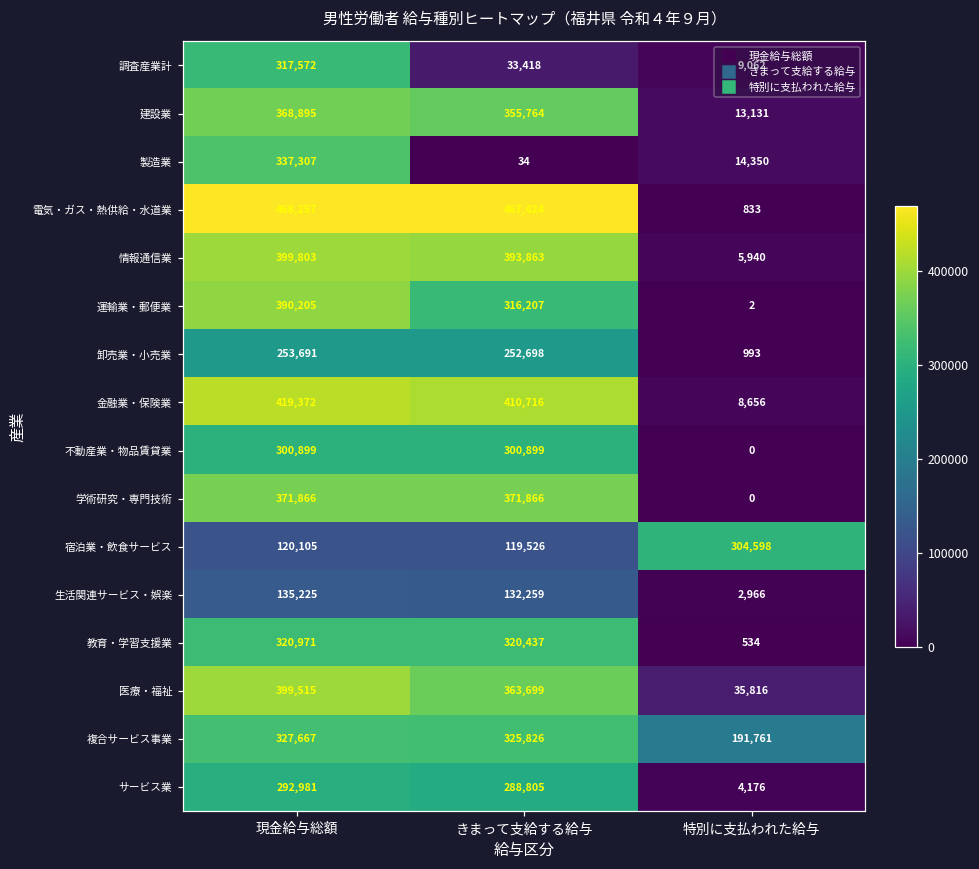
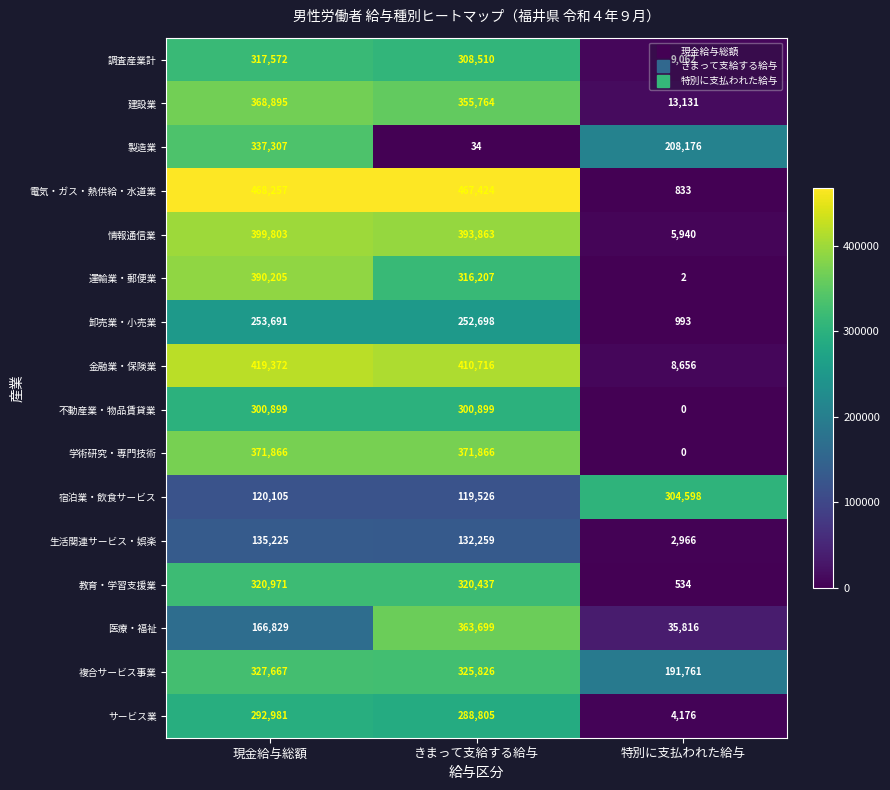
  {
    "調査産業計": {
      "現金給与総額": "317,572",
-     "きまって支給する給与": "33,418"
+     "きまって支給する給与": "308,510"
    },
    "建設業": {
      "現金給与総額": "368,895",
      "きまって支給する給与": "355,764",
      "特別に支払われた給与": "13,131"
    },
    "製造業": {
      "現金給与総額": "337,307",
      "きまって支給する給与": "34",
-     "特別に支払われた給与": "14,350"
+     "特別に支払われた給与": "208,176"
    },
    "電気・ガス・熱供給・水道業": {
      "特別に支払われた給与": "833"
    },
    "情報通信業": {
      "現金給与総額": "399,803",
      "きまって支給する給与": "393,863",
      "特別に支払われた給与": "5,940"
    },
    "運輸業・郵便業": {
      "現金給与総額": "390,205",
      "きまって支給する給与": "316,207",
      "特別に支払われた給与": "2"
    },
    "卸売業・小売業": {
      "現金給与総額": "253,691",
      "きまって支給する給与": "252,698",
      "特別に支払われた給与": "993"
    },
    "金融業・保険業": {
      "現金給与総額": "419,372",
      "きまって支給する給与": "410,716",
      "特別に支払われた給与": "8,656"
    },
    "不動産業・物品賃貸業": {
      "現金給与総額": "300,899",
      "きまって支給する給与": "300,899",
      "特別に支払われた給与": "0"
    },
    "学術研究・専門技術": {
      "現金給与総額": "371,866",
      "きまって支給する給与": "371,866",
      "特別に支払われた給与": "0"
    },
    "宿泊業・飲食サービス": {
      "現金給与総額": "120,105",
      "きまって支給する給与": "119,526",
      "特別に支払われた給与": "304,598"
    },
    "生活関連サービス・娯楽": {
      "現金給与総額": "135,225",
      "きまって支給する給与": "132,259",
      "特別に支払われた給与": "2,966"
    },
    "教育・学習支援業": {
      "現金給与総額": "320,971",
      "きまって支給する給与": "320,437",
      "特別に支払われた給与": "534"
    },
    "医療・福祉": {
-     "現金給与総額": "399,515",
+     "現金給与総額": "166,829",
      "きまって支給する給与": "363,699",
      "特別に支払われた給与": "35,816"
    },
    "複合サービス事業": {
      "現金給与総額": "327,667",
      "きまって支給する給与": "325,826",
      "特別に支払われた給与": "191,761"
    },
    "サービス業": {
      "現金給与総額": "292,981",
      "きまって支給する給与": "288,805",
      "特別に支払われた給与": "4,176"
    }
  }
